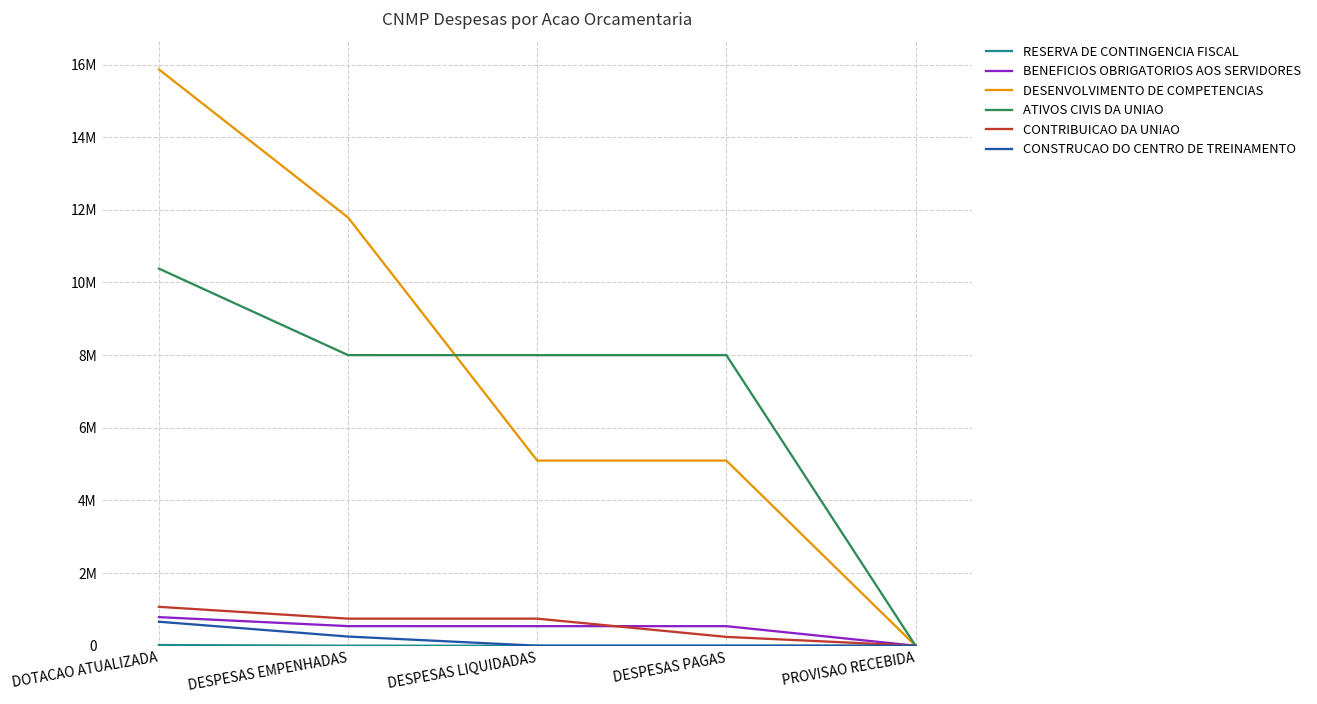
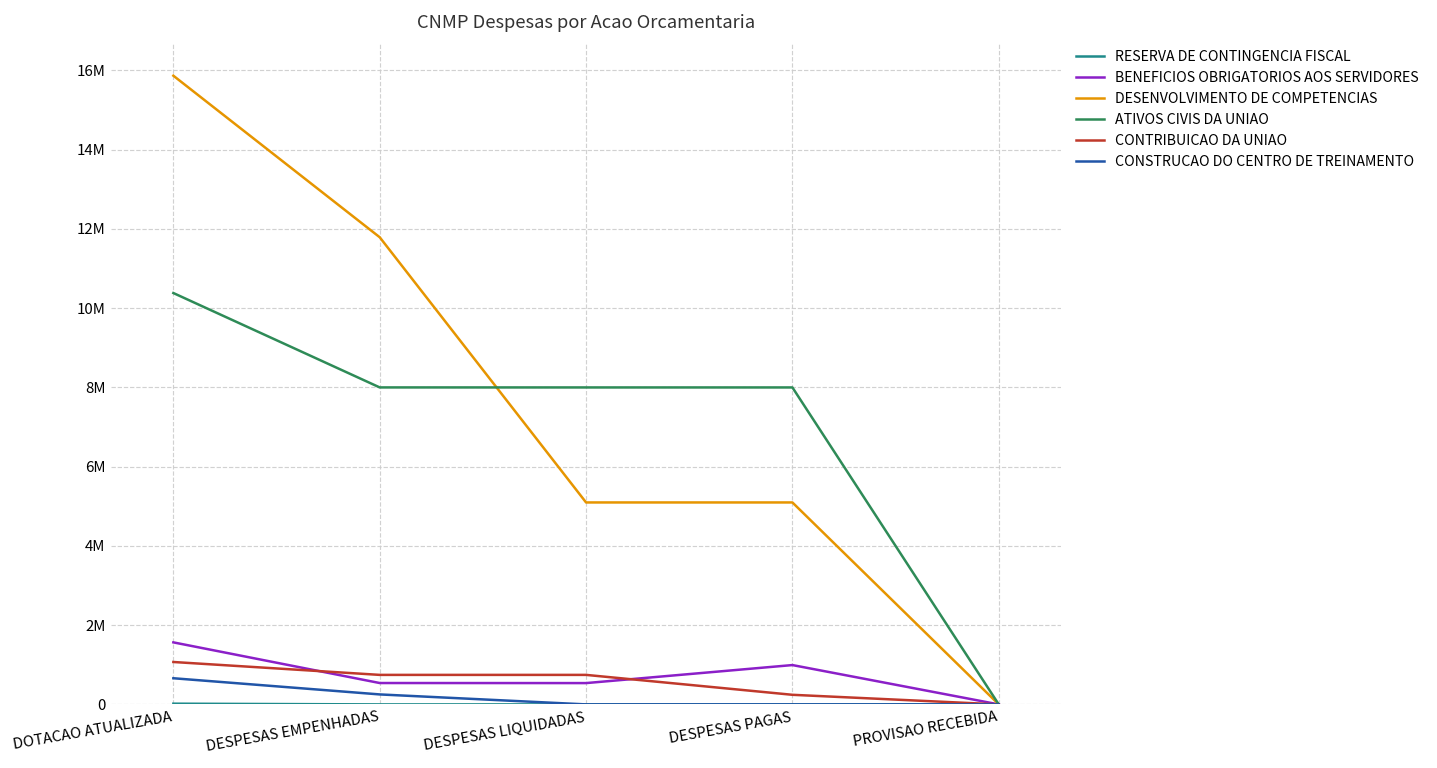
  {
    "BENEFICIOS OBRIGATORIOS AOS SERVIDORES": {
-     "DOTACAO ATUALIZADA": 800000,
+     "DOTACAO ATUALIZADA": 1600000,
      "DESPESAS EMPENHADAS": 500000,
      "DESPESAS LIQUIDADAS": 500000,
-     "DESPESAS PAGAS": 500000
+     "DESPESAS PAGAS": 1000000
    },
    "DESENVOLVIMENTO DE COMPETENCIAS": {
      "DOTACAO ATUALIZADA": 15900000,
      "DESPESAS EMPENHADAS": 11800000,
      "DESPESAS LIQUIDADAS": 5100000,
      "DESPESAS PAGAS": 5100000
    },
    "CONTRIBUICAO DA UNIAO": {
      "DOTACAO ATUALIZADA": 1100000,
      "DESPESAS EMPENHADAS": 700000,
      "DESPESAS LIQUIDADAS": 700000,
      "DESPESAS PAGAS": 200000
    },
    "CONSTRUCAO DO CENTRO DE TREINAMENTO": {
      "DOTACAO ATUALIZADA": 700000,
      "DESPESAS EMPENHADAS": 300000
    }
  }
